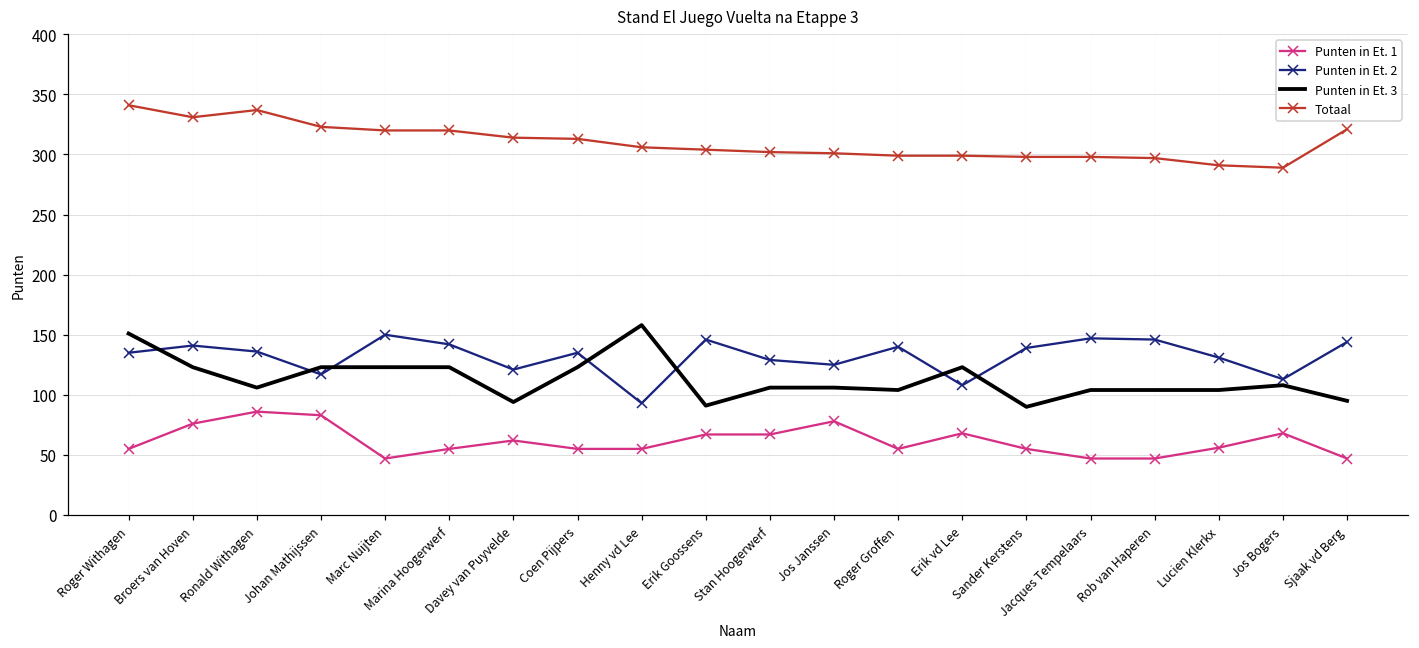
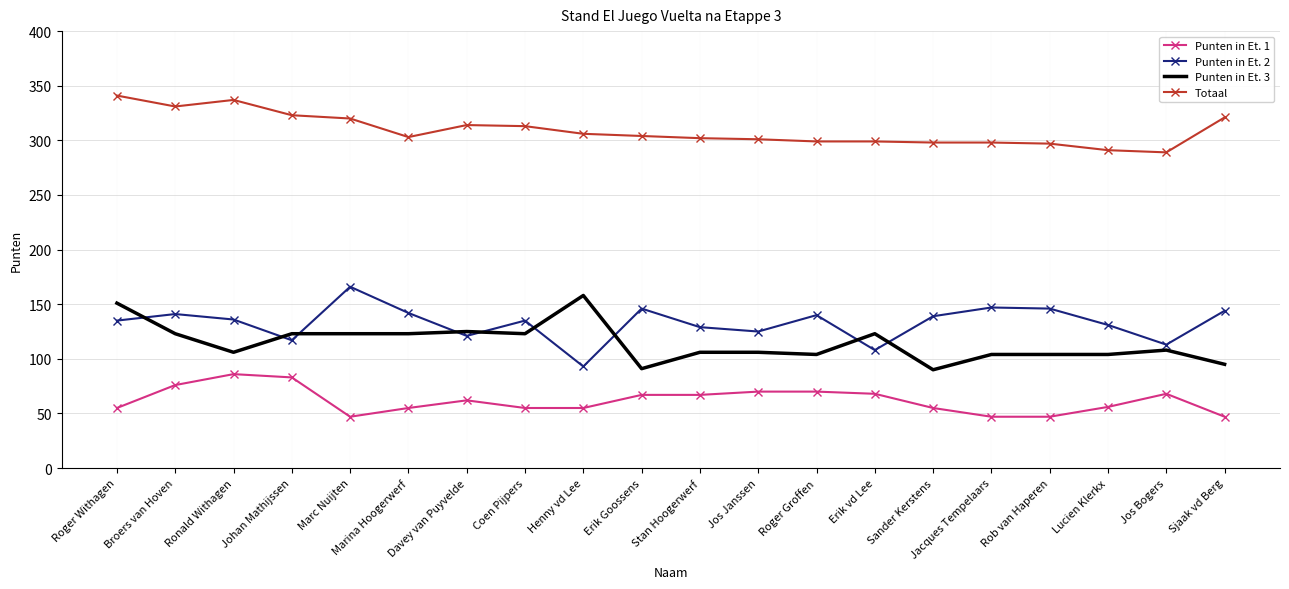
  {
    "Punten in Et. 1": {
      "Roger Withagen": 55,
      "Broers van Hoven": 76,
      "Ronald Withagen": 86,
      "Johan Mathijssen": 83,
      "Marc Nuijten": 47,
      "Marina Hoogerwerf": 55,
      "Davey van Puyvelde": 62,
      "Coen Pijpers": 55,
      "Henny vd Lee": 55,
      "Erik Goossens": 67,
      "Stan Hoogerwerf": 67,
-     "Jos Janssen": 78,
-     "Roger Groffen": 55,
+     "Jos Janssen": 70,
+     "Roger Groffen": 70,
      "Erik vd Lee": 68,
      "Sander Kerstens": 55,
      "Jacques Tempelaars": 47,
      "Rob van Haperen": 47,
      "Lucien Klerkx": 56,
      "Jos Bogers": 68,
      "Sjaak vd Berg": 47
    },
    "Punten in Et. 2": {
      "Roger Withagen": 135,
      "Broers van Hoven": 141,
      "Ronald Withagen": 136,
      "Johan Mathijssen": 117,
-     "Marc Nuijten": 150,
+     "Marc Nuijten": 166,
      "Marina Hoogerwerf": 142,
      "Davey van Puyvelde": 121,
      "Coen Pijpers": 135,
      "Henny vd Lee": 93,
      "Erik Goossens": 146,
      "Stan Hoogerwerf": 129,
      "Jos Janssen": 125,
      "Roger Groffen": 140,
      "Erik vd Lee": 108,
      "Sander Kerstens": 139,
      "Jacques Tempelaars": 147,
      "Rob van Haperen": 146,
      "Lucien Klerkx": 131,
      "Jos Bogers": 113,
      "Sjaak vd Berg": 144
    },
    "Punten in Et. 3": {
      "Roger Withagen": 151,
      "Broers van Hoven": 123,
      "Ronald Withagen": 106,
      "Johan Mathijssen": 123,
      "Marc Nuijten": 123,
      "Marina Hoogerwerf": 123,
-     "Davey van Puyvelde": 94,
+     "Davey van Puyvelde": 125,
      "Coen Pijpers": 123,
      "Henny vd Lee": 158,
      "Erik Goossens": 91,
      "Stan Hoogerwerf": 106,
      "Jos Janssen": 106,
      "Roger Groffen": 104,
      "Erik vd Lee": 123,
      "Sander Kerstens": 90,
      "Jacques Tempelaars": 104,
      "Rob van Haperen": 104,
      "Lucien Klerkx": 104,
      "Jos Bogers": 108,
      "Sjaak vd Berg": 95
    },
    "Totaal": {
      "Roger Withagen": 341,
      "Broers van Hoven": 331,
      "Ronald Withagen": 337,
      "Johan Mathijssen": 323,
      "Marc Nuijten": 320,
-     "Marina Hoogerwerf": 320,
+     "Marina Hoogerwerf": 303,
      "Davey van Puyvelde": 314,
      "Coen Pijpers": 313,
      "Henny vd Lee": 306,
      "Erik Goossens": 304,
      "Stan Hoogerwerf": 302,
      "Jos Janssen": 301,
      "Roger Groffen": 299,
      "Erik vd Lee": 299,
      "Sander Kerstens": 298,
      "Jacques Tempelaars": 298,
      "Rob van Haperen": 297,
      "Lucien Klerkx": 291,
      "Jos Bogers": 289,
      "Sjaak vd Berg": 321
    }
  }
